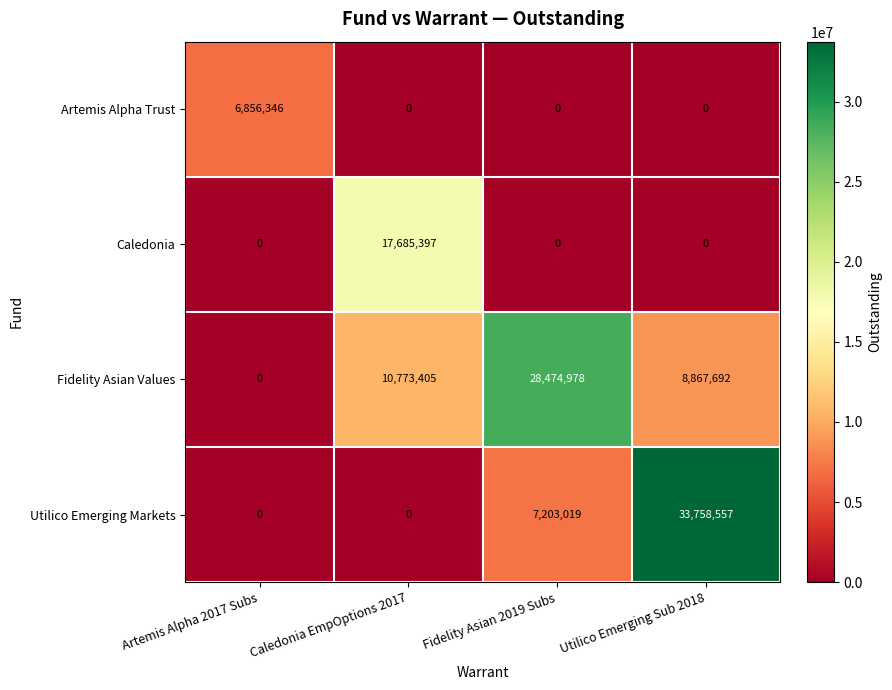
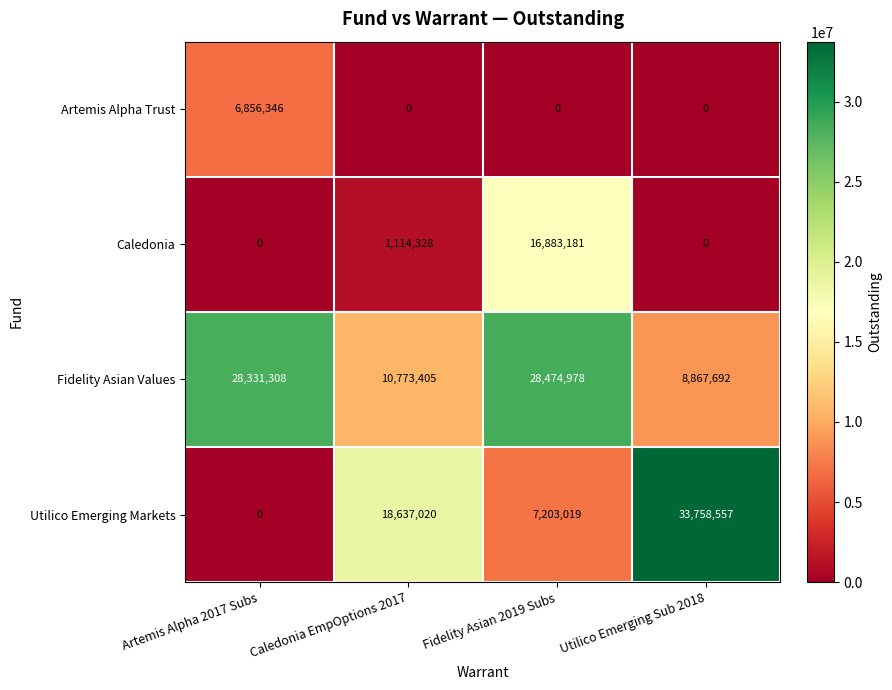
  {
    "Artemis Alpha Trust": {
      "Artemis Alpha 2017 Subs": "6,856,346",
      "Caledonia EmpOptions 2017": "0",
      "Fidelity Asian 2019 Subs": "0",
      "Utilico Emerging Sub 2018": "0"
    },
    "Caledonia": {
      "Artemis Alpha 2017 Subs": "0",
-     "Caledonia EmpOptions 2017": "17,685,397",
-     "Fidelity Asian 2019 Subs": "0",
+     "Caledonia EmpOptions 2017": "1,114,328",
+     "Fidelity Asian 2019 Subs": "16,883,181",
      "Utilico Emerging Sub 2018": "0"
    },
    "Fidelity Asian Values": {
-     "Artemis Alpha 2017 Subs": "0",
+     "Artemis Alpha 2017 Subs": "28,331,308",
      "Caledonia EmpOptions 2017": "10,773,405",
      "Fidelity Asian 2019 Subs": "28,474,978",
      "Utilico Emerging Sub 2018": "8,867,692"
    },
    "Utilico Emerging Markets": {
      "Artemis Alpha 2017 Subs": "0",
-     "Caledonia EmpOptions 2017": "0",
+     "Caledonia EmpOptions 2017": "18,637,020",
      "Fidelity Asian 2019 Subs": "7,203,019",
      "Utilico Emerging Sub 2018": "33,758,557"
    }
  }
